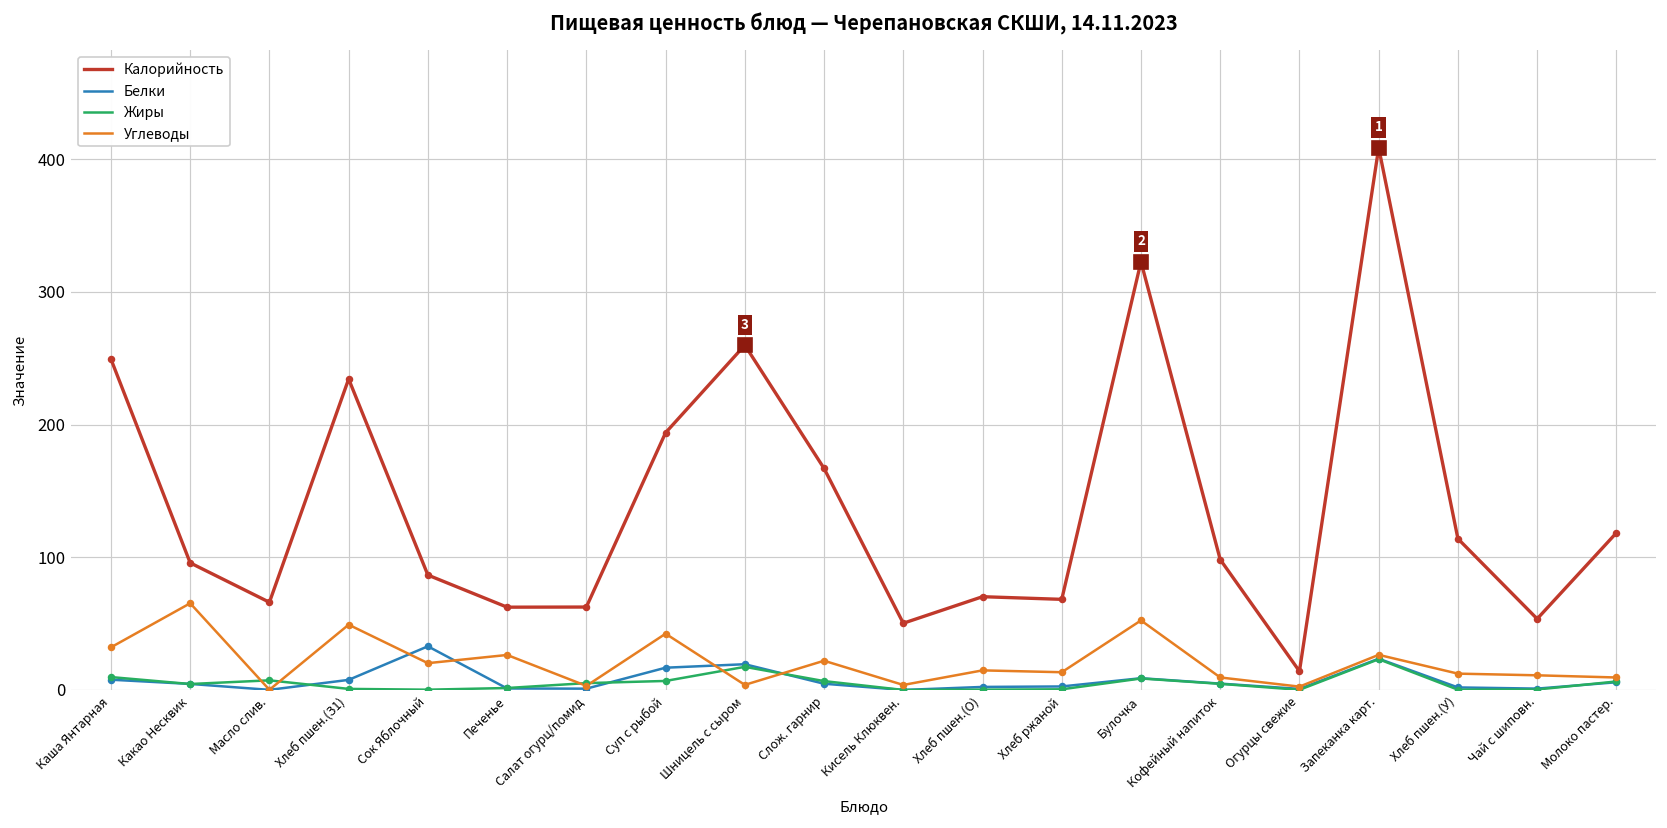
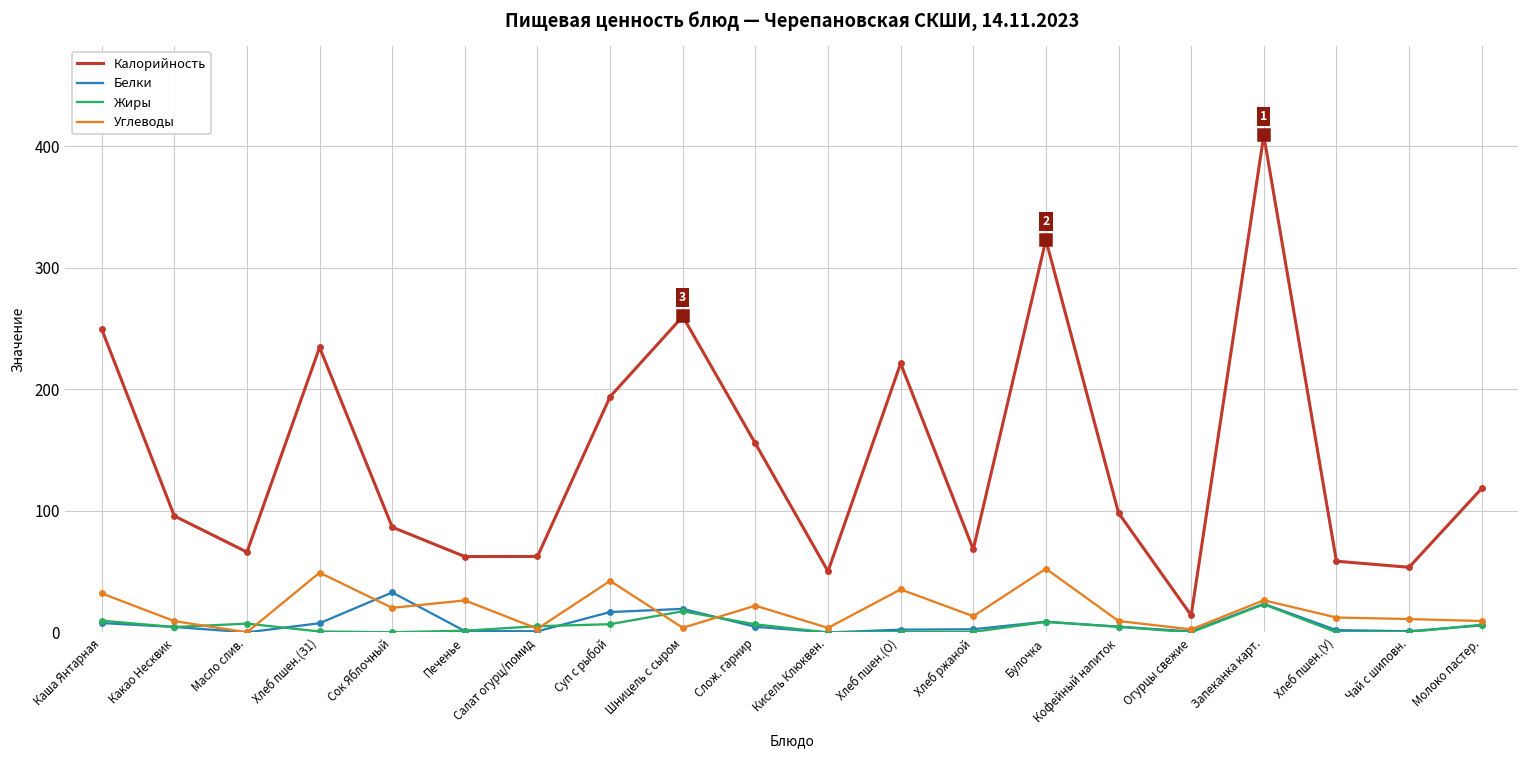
  {
    "Калорийность": {
      "Каша Янтарная": 249,
      "Какао Несквик": 96,
      "Масло слив.": 66,
      "Хлеб пшен.(З1)": 234,
      "Сок Яблочный": 87,
      "Печенье": 62,
      "Салат огурц/помид": 63,
      "Суп с рыбой": 194,
-     "Слож. гарнир": 167,
+     "Слож. гарнир": 155,
      "Кисель Клюквен.": 50,
-     "Хлеб пшен.(О)": 70,
+     "Хлеб пшен.(О)": 221,
      "Хлеб ржаной": 68,
      "Кофейный напиток": 98,
      "Огурцы свежие": 14,
-     "Хлеб пшен.(У)": 114,
+     "Хлеб пшен.(У)": 59,
      "Чай с шиповн.": 54,
      "Молоко пастер.": 118
    },
    "Белки": {
      "Хлеб пшен.(З1)": 8,
      "Сок Яблочный": 33,
      "Суп с рыбой": 17
    },
    "Жиры": {
      "Масло слив.": 7,
      "Хлеб пшен.(З1)": 1,
      "Сок Яблочный": 0,
      "Суп с рыбой": 7
    },
    "Углеводы": {
      "Каша Янтарная": 32,
-     "Какао Несквик": 65,
+     "Какао Несквик": 9,
      "Хлеб пшен.(З1)": 49,
      "Сок Яблочный": 20,
      "Печенье": 26,
      "Суп с рыбой": 42,
      "Шницель с сыром": 4,
      "Слож. гарнир": 22,
      "Кисель Клюквен.": 4,
-     "Хлеб пшен.(О)": 15,
+     "Хлеб пшен.(О)": 35,
      "Хлеб ржаной": 13,
      "Булочка": 52,
      "Кофейный напиток": 9,
      "Запеканка карт.": 26,
      "Хлеб пшен.(У)": 12,
      "Чай с шиповн.": 11,
      "Молоко пастер.": 9
    }
  }
